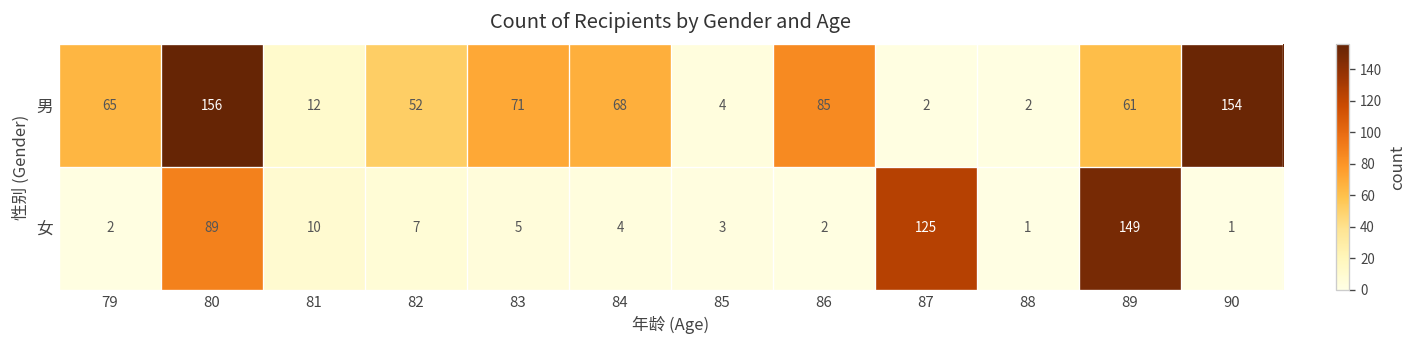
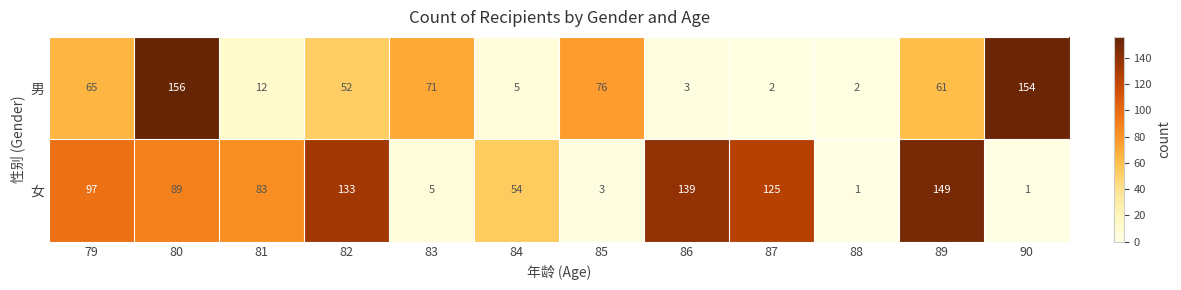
  {
    "男": {
      "79": 65,
      "80": 156,
      "81": 12,
      "82": 52,
      "83": 71,
-     "84": 68,
-     "85": 4,
-     "86": 85,
+     "84": 5,
+     "85": 76,
+     "86": 3,
      "87": 2,
      "88": 2,
      "89": 61,
      "90": 154
    },
    "女": {
-     "79": 2,
+     "79": 97,
      "80": 89,
-     "81": 10,
-     "82": 7,
+     "81": 83,
+     "82": 133,
      "83": 5,
-     "84": 4,
+     "84": 54,
      "85": 3,
-     "86": 2,
+     "86": 139,
      "87": 125,
      "88": 1,
      "89": 149,
      "90": 1
    }
  }
